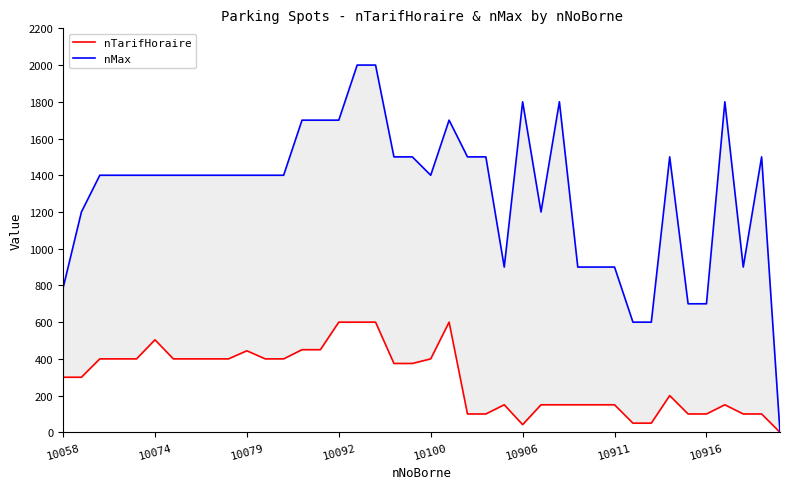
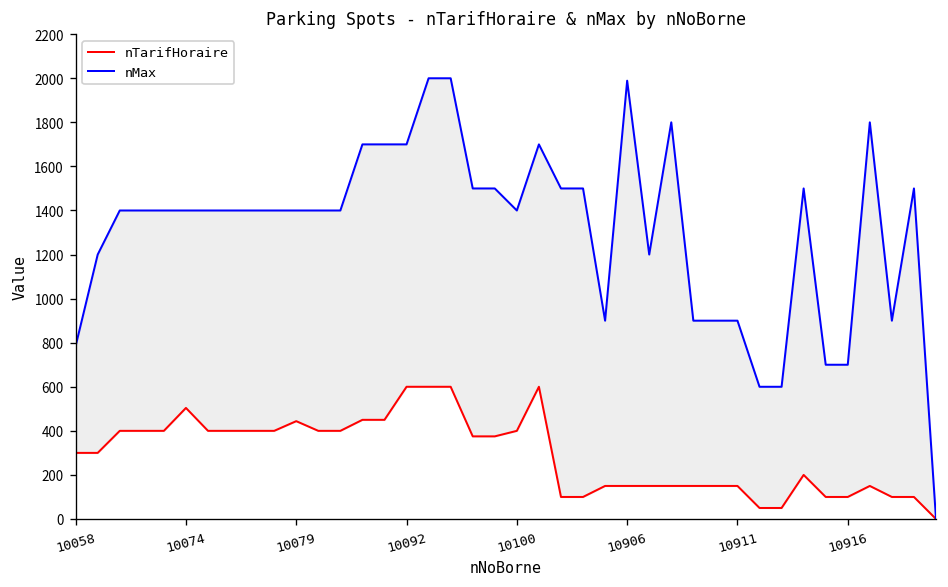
  {
    "nTarifHoraire": {
      "10058": 300,
      "10074": 500,
      "10079": 440,
      "10092": 600,
      "10100": 400,
-     "10906": 40,
+     "10906": 150,
      "10911": 150,
      "10916": 100
    },
    "nMax": {
      "10058": 790,
      "10074": 1400,
      "10079": 1400,
      "10092": 1700,
      "10100": 1400,
-     "10906": 1800,
+     "10906": 1990,
      "10911": 900,
      "10916": 700
    }
  }
